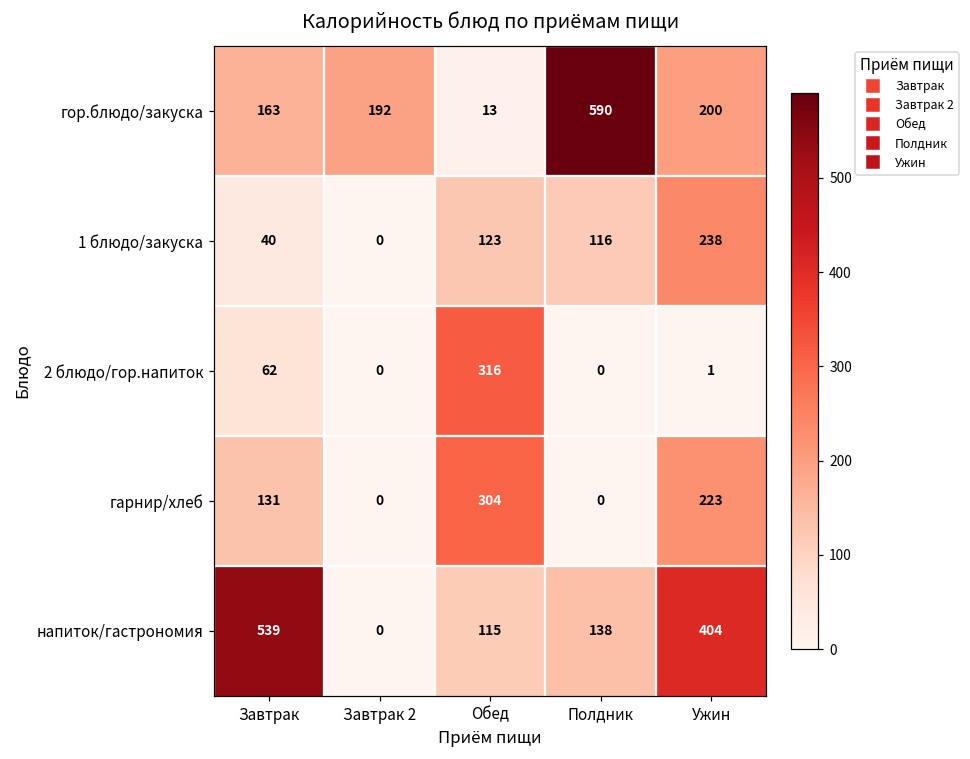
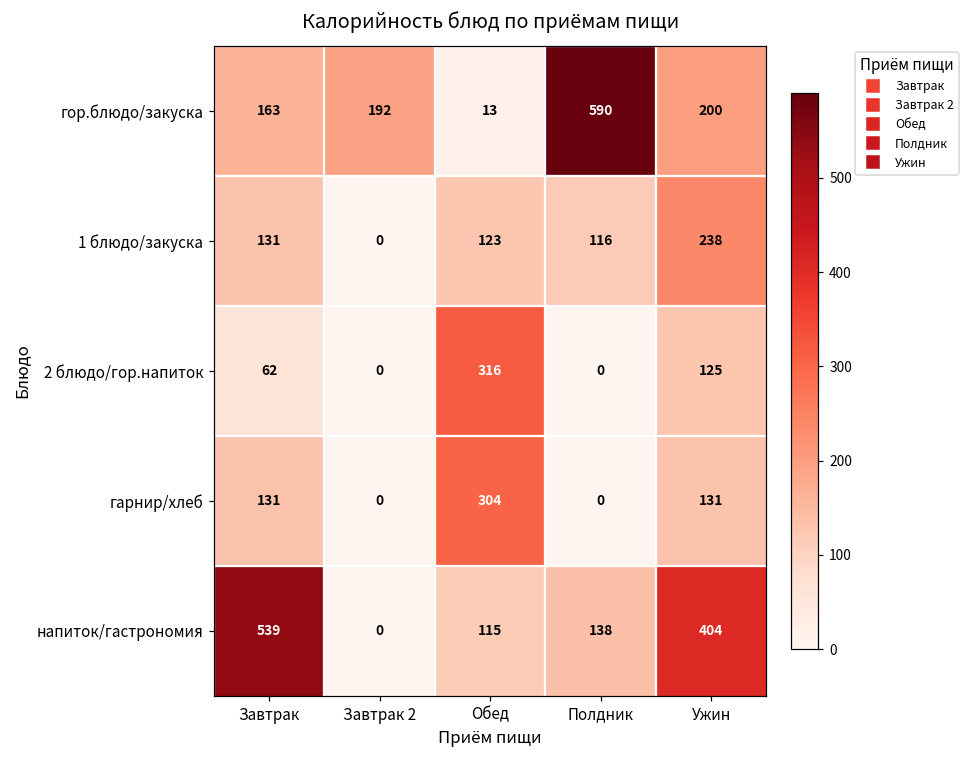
  {
    "гор.блюдо/закуска": {
      "Завтрак": 163,
      "Завтрак 2": 192,
      "Обед": 13,
      "Полдник": 590,
      "Ужин": 200
    },
    "1 блюдо/закуска": {
-     "Завтрак": 40,
+     "Завтрак": 131,
      "Завтрак 2": 0,
      "Обед": 123,
      "Полдник": 116,
      "Ужин": 238
    },
    "2 блюдо/гор.напиток": {
      "Завтрак": 62,
      "Завтрак 2": 0,
      "Обед": 316,
      "Полдник": 0,
-     "Ужин": 1
+     "Ужин": 125
    },
    "гарнир/хлеб": {
      "Завтрак": 131,
      "Завтрак 2": 0,
      "Обед": 304,
      "Полдник": 0,
-     "Ужин": 223
+     "Ужин": 131
    },
    "напиток/гастрономия": {
      "Завтрак": 539,
      "Завтрак 2": 0,
      "Обед": 115,
      "Полдник": 138,
      "Ужин": 404
    }
  }
